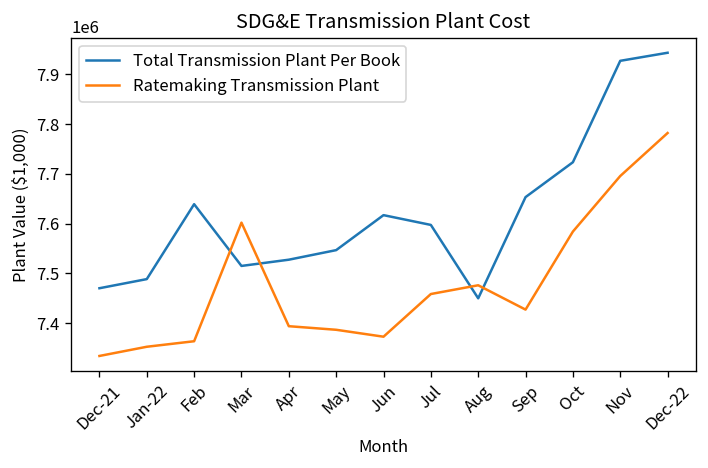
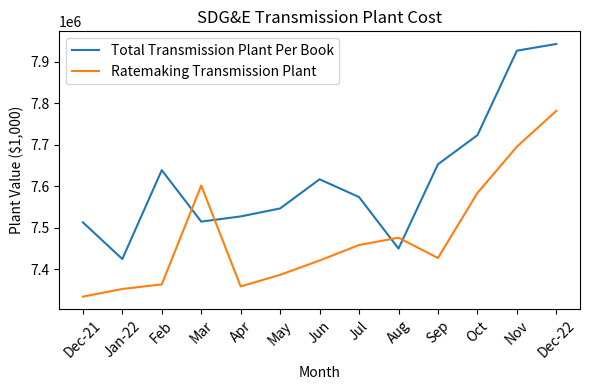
  {
    "Total Transmission Plant Per Book": {
-     "Dec-21": 7470000,
-     "Jan-22": 7490000,
+     "Dec-21": 7510000,
+     "Jan-22": 7420000,
      "Feb": 7640000,
      "Mar": 7520000,
      "Apr": 7530000,
      "May": 7550000,
      "Jun": 7620000,
-     "Jul": 7600000,
+     "Jul": 7570000,
      "Aug": 7450000,
      "Sep": 7650000,
      "Oct": 7720000,
      "Nov": 7930000,
      "Dec-22": 7940000
    },
    "Ratemaking Transmission Plant": {
      "Dec-21": 7330000,
      "Jan-22": 7350000,
      "Feb": 7360000,
      "Mar": 7600000,
-     "Apr": 7390000,
+     "Apr": 7360000,
      "May": 7390000,
-     "Jun": 7370000,
+     "Jun": 7420000,
      "Jul": 7460000,
      "Aug": 7480000,
      "Sep": 7430000,
      "Oct": 7580000,
      "Nov": 7700000,
      "Dec-22": 7780000
    }
  }
